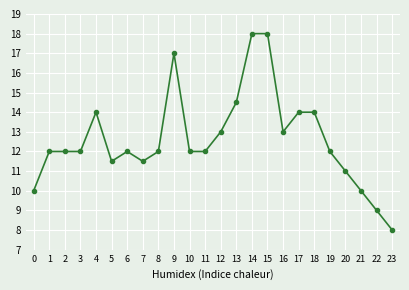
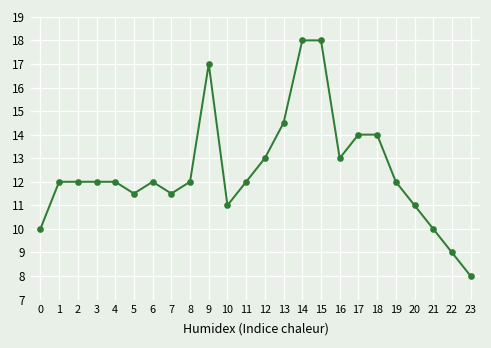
  {
    "0": 10,
    "1": 12,
    "2": 12,
    "3": 12,
-   "4": 14,
+   "4": 12,
    "5": 11.5,
    "6": 12,
    "7": 11.5,
    "8": 12,
    "9": 17,
-   "10": 12,
+   "10": 11,
    "11": 12,
    "12": 13,
    "13": 14.5,
    "14": 18,
    "15": 18,
    "16": 13,
    "17": 14,
    "18": 14,
    "19": 12,
    "20": 11,
    "21": 10,
    "22": 9,
    "23": 8
  }
